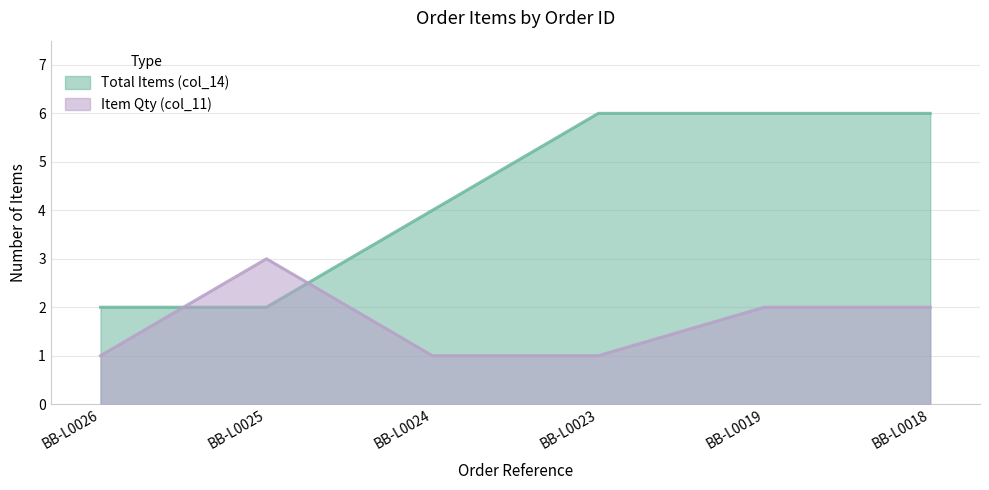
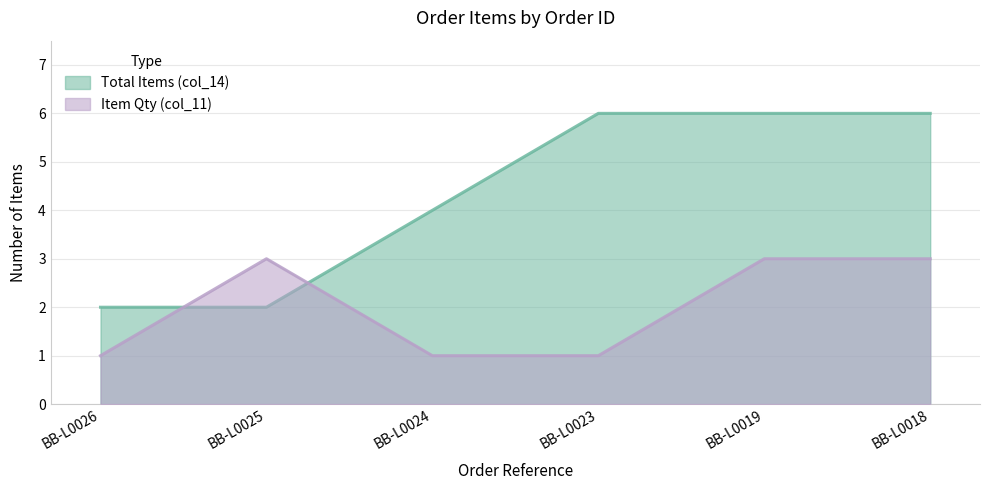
  {
    "Total Items (col_14)": {
      "BB-L0026": 2,
      "BB-L0025": 2,
      "BB-L0024": 4,
      "BB-L0023": 6,
      "BB-L0019": 6,
      "BB-L0018": 6
    },
    "Item Qty (col_11)": {
      "BB-L0026": 1,
      "BB-L0025": 3,
      "BB-L0024": 1,
      "BB-L0023": 1,
-     "BB-L0019": 2,
-     "BB-L0018": 2
+     "BB-L0019": 3,
+     "BB-L0018": 3
    }
  }
